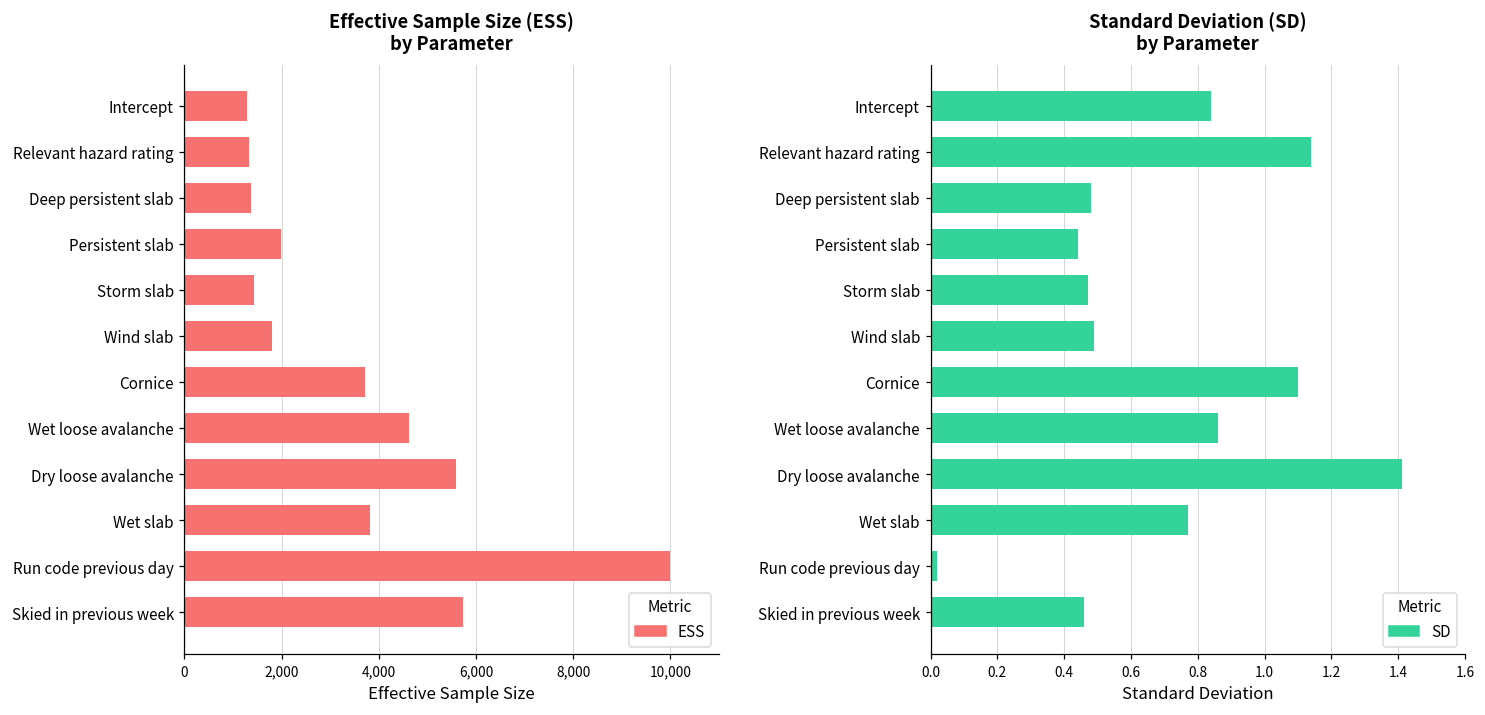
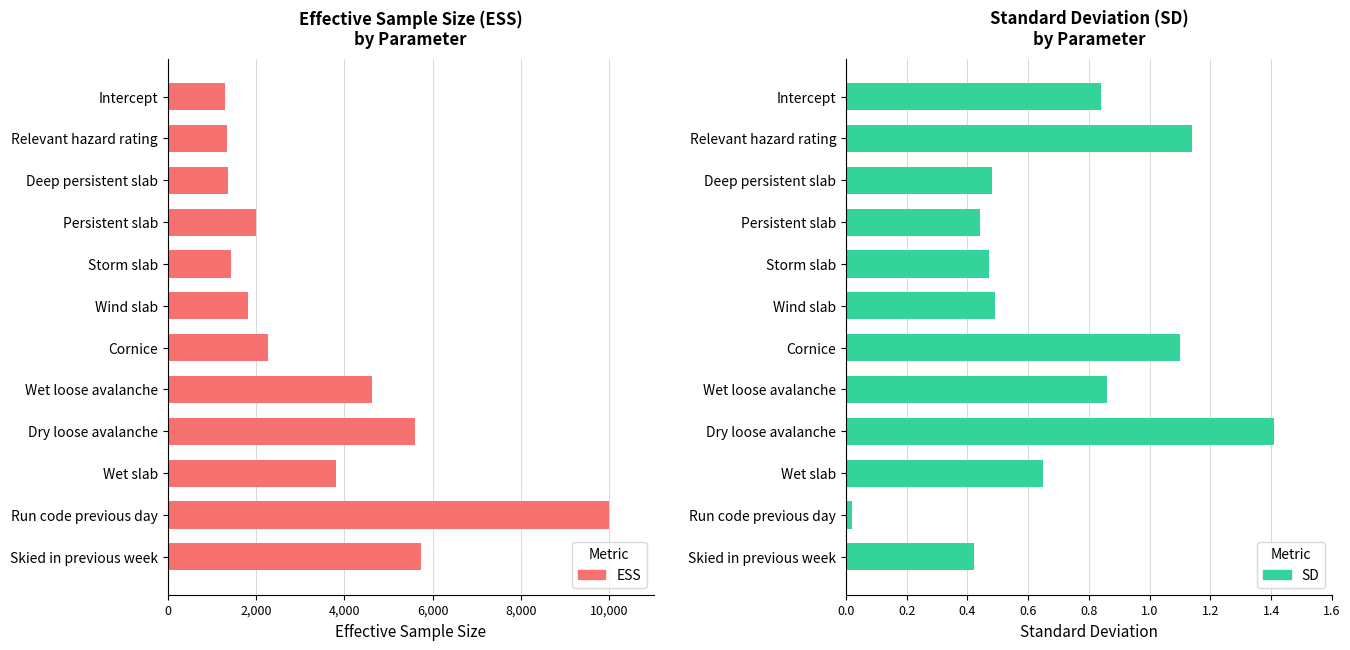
  {
    "Effective Sample Size (ESS) by Parameter": {
      "Intercept": "1,300",
      "Relevant hazard rating": "1,300",
      "Deep persistent slab": "1,400",
      "Persistent slab": "2,000",
      "Storm slab": "1,400",
      "Wind slab": "1,800",
-     "Cornice": "3,700",
+     "Cornice": "2,300",
      "Wet loose avalanche": "4,600",
      "Dry loose avalanche": "5,600",
      "Wet slab": "3,800",
      "Run code previous day": "10,000",
      "Skied in previous week": "5,700"
    },
    "Standard Deviation (SD) by Parameter": {
      "Intercept": "0.84",
      "Relevant hazard rating": "1.14",
      "Deep persistent slab": "0.48",
      "Persistent slab": "0.44",
      "Storm slab": "0.47",
      "Wind slab": "0.49",
      "Cornice": "1.10",
      "Wet loose avalanche": "0.86",
      "Dry loose avalanche": "1.41",
-     "Wet slab": "0.77",
+     "Wet slab": "0.65",
      "Run code previous day": "0.02",
-     "Skied in previous week": "0.46"
+     "Skied in previous week": "0.42"
    }
  }
